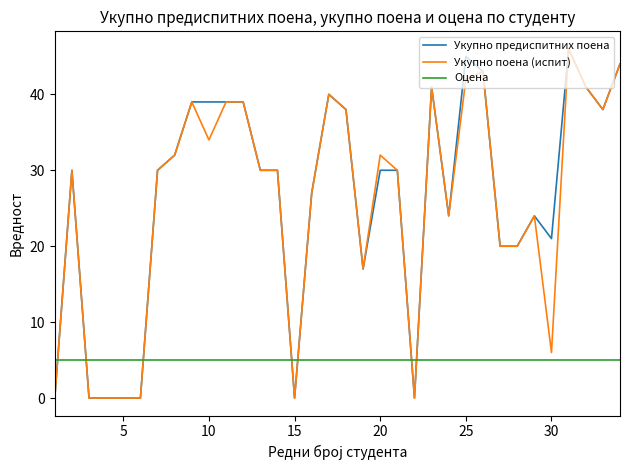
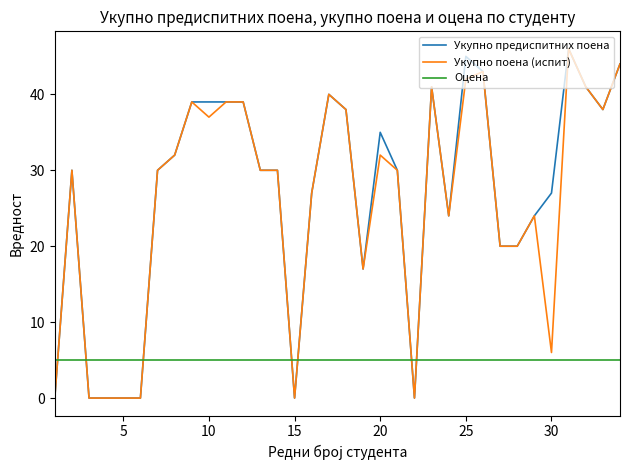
  {
    "Укупно предиспитних поена": {
      "10": 39,
-     "20": 30,
-     "30": 21
+     "20": 35,
+     "30": 27
    },
    "Укупно поена (испит)": {
-     "10": 34,
+     "10": 37,
      "20": 32,
      "30": 6
    },
    "Оцена": {
      "5": 5,
      "10": 5,
      "15": 5,
      "20": 5,
      "25": 5,
      "30": 5
    }
  }
